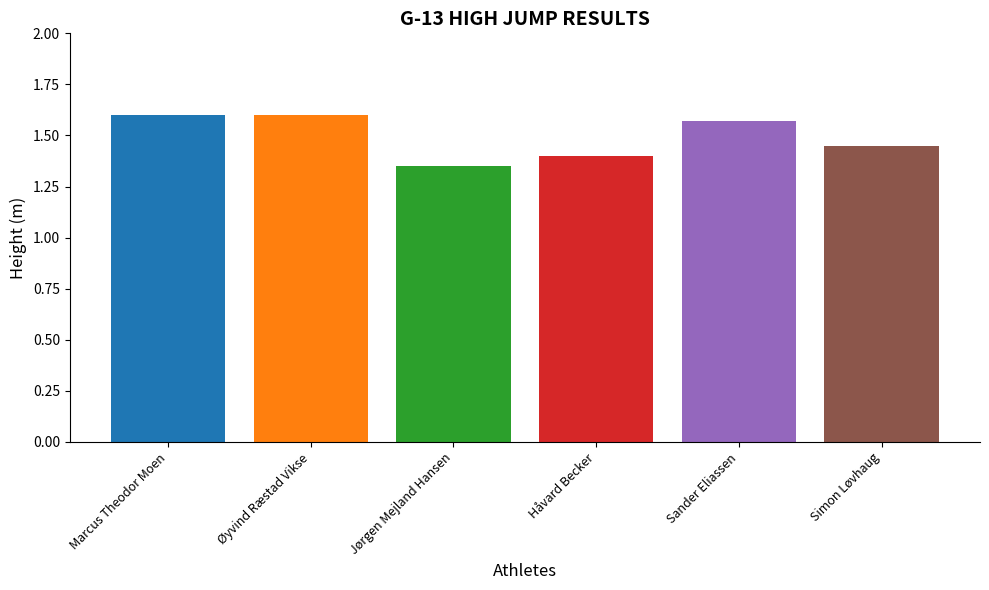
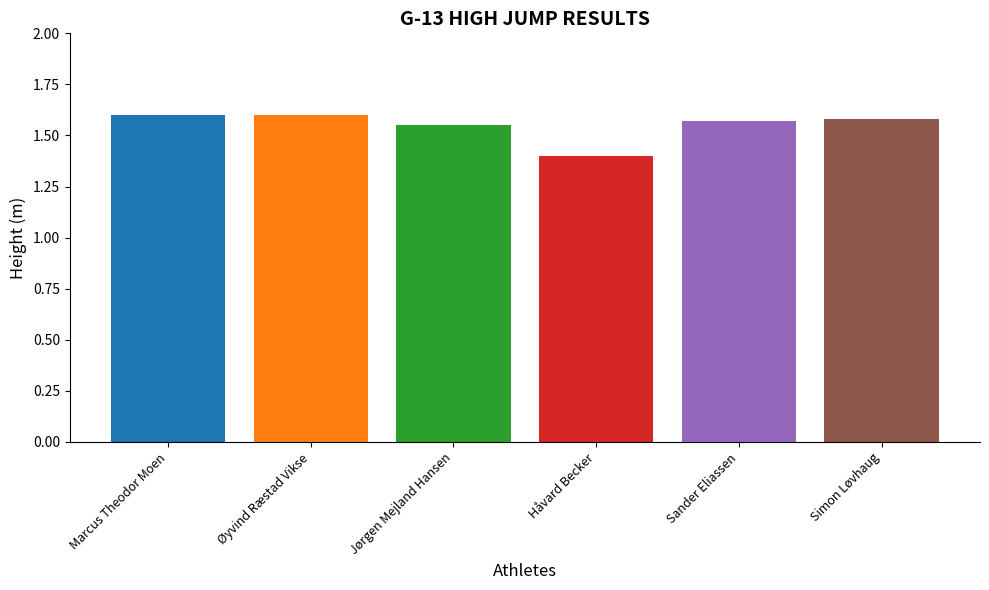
  {
    "Marcus Theodor Moen": 1.60,
    "Øyvind Ræstad Vikse": 1.60,
-   "Jørgen Mejland Hansen": 1.35,
+   "Jørgen Mejland Hansen": 1.55,
    "Håvard Becker": 1.40,
    "Sander Eliassen": 1.57,
-   "Simon Løvhaug": 1.45
+   "Simon Løvhaug": 1.58
  }
